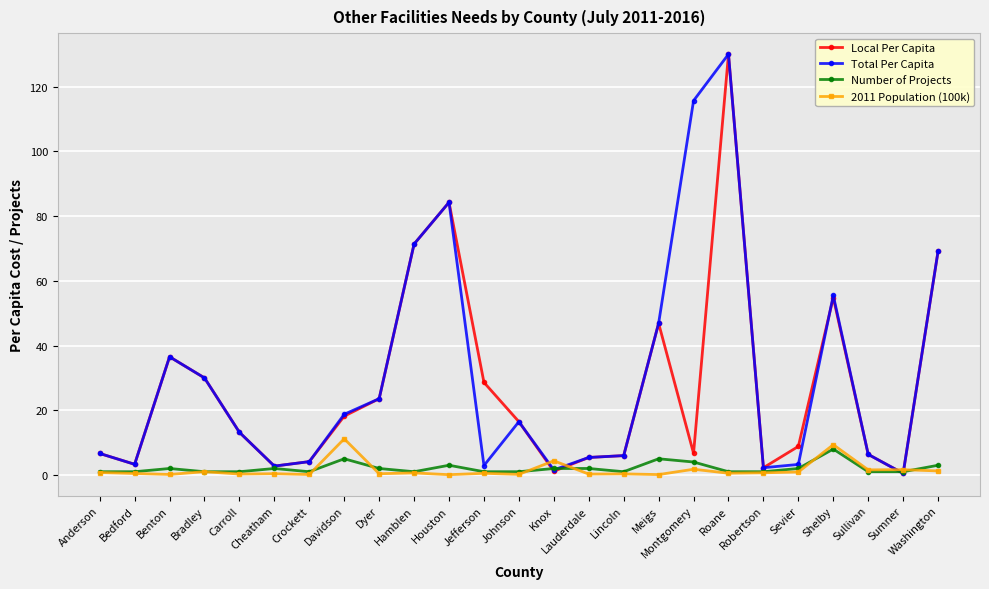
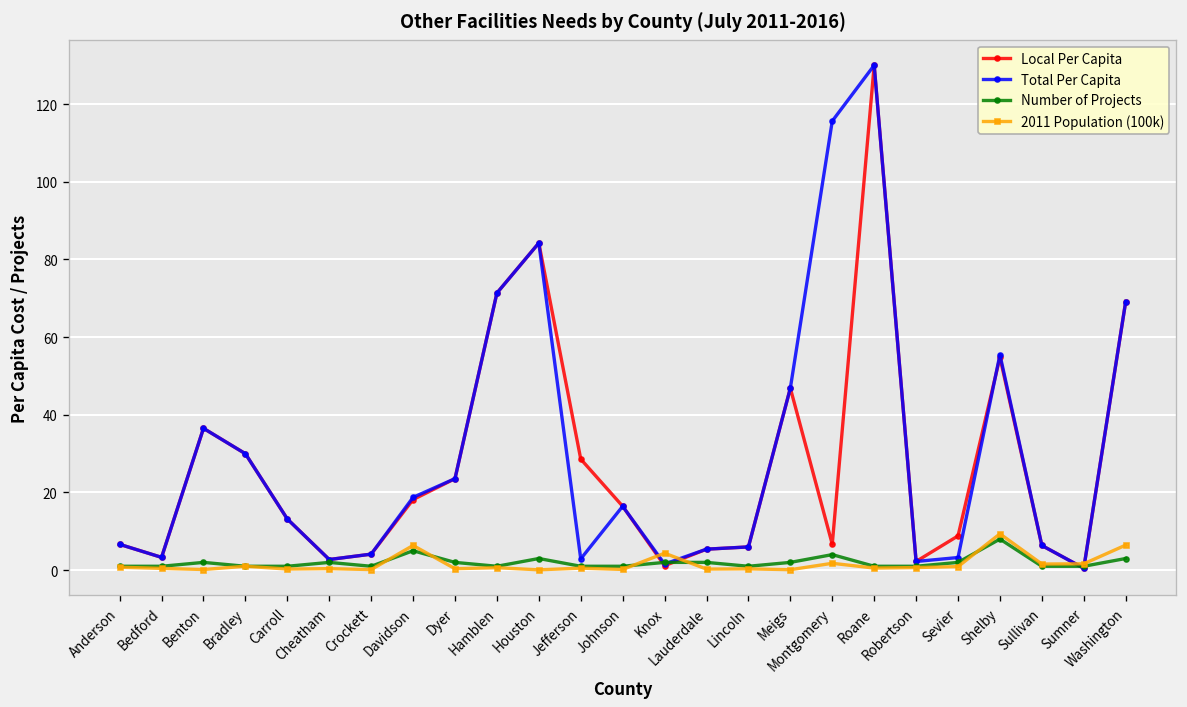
  {
    "Local Per Capita": {
      "Jefferson": 29,
      "Montgomery": 7,
      "Sevier": 9
    },
    "Total Per Capita": {
      "Jefferson": 3,
      "Montgomery": 116,
      "Sevier": 3
    },
    "Number of Projects": {
      "Benton": 2,
      "Crockett": 1,
      "Davidson": 5,
      "Dyer": 2,
      "Houston": 3,
      "Johnson": 1,
      "Lauderdale": 2,
-     "Meigs": 5,
+     "Meigs": 2,
      "Montgomery": 4,
      "Sevier": 2,
      "Shelby": 8,
      "Washington": 3
    },
    "2011 Population (100k)": {
      "Benton": 0,
      "Cheatham": 0,
      "Crockett": 0,
-     "Davidson": 11,
+     "Davidson": 6,
      "Dyer": 0,
      "Houston": 0,
      "Johnson": 0,
      "Knox": 4,
      "Lauderdale": 0,
      "Meigs": 0,
      "Montgomery": 2,
      "Sevier": 1,
      "Shelby": 9,
-     "Washington": 1
+     "Washington": 6
    }
  }
